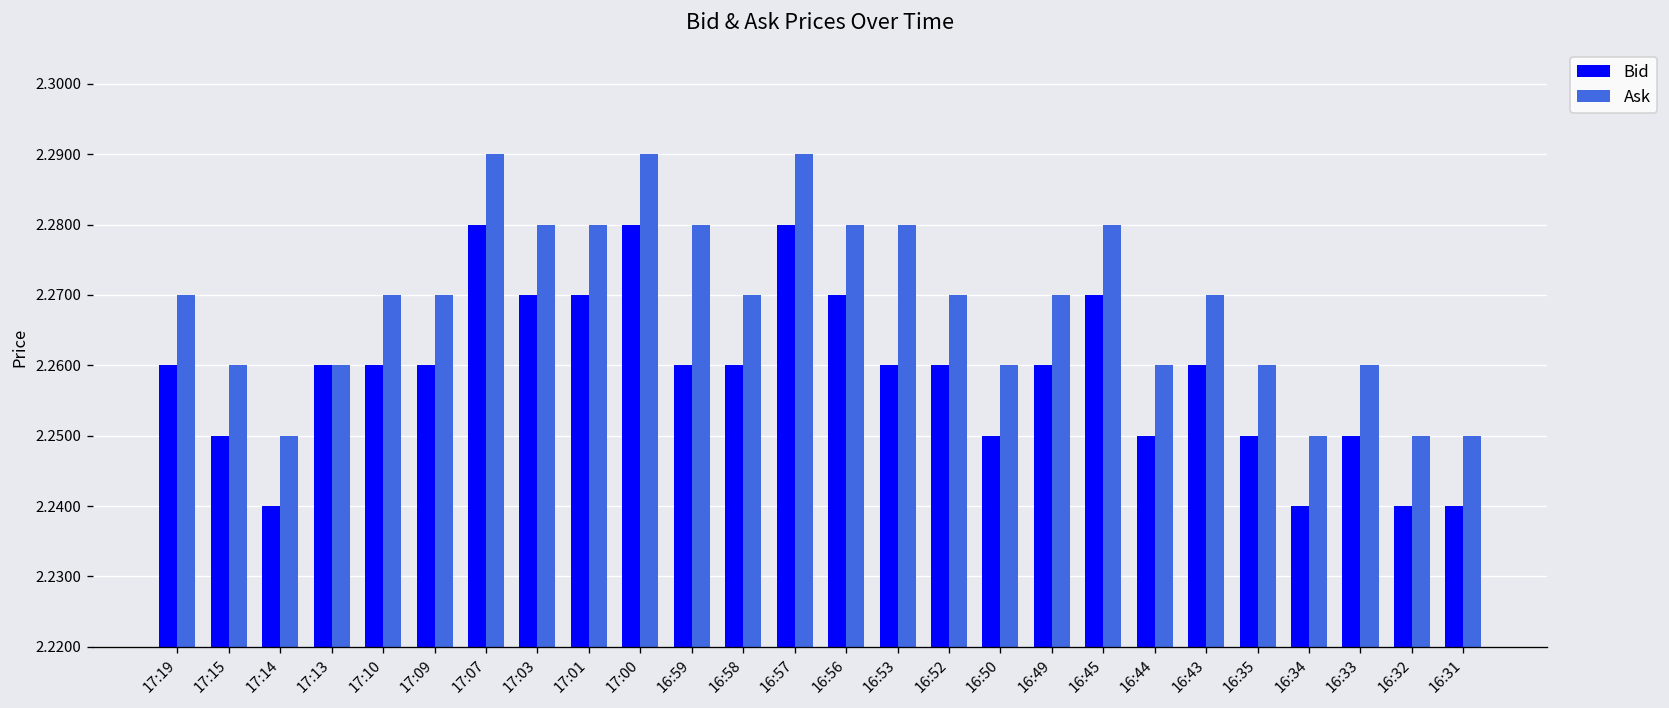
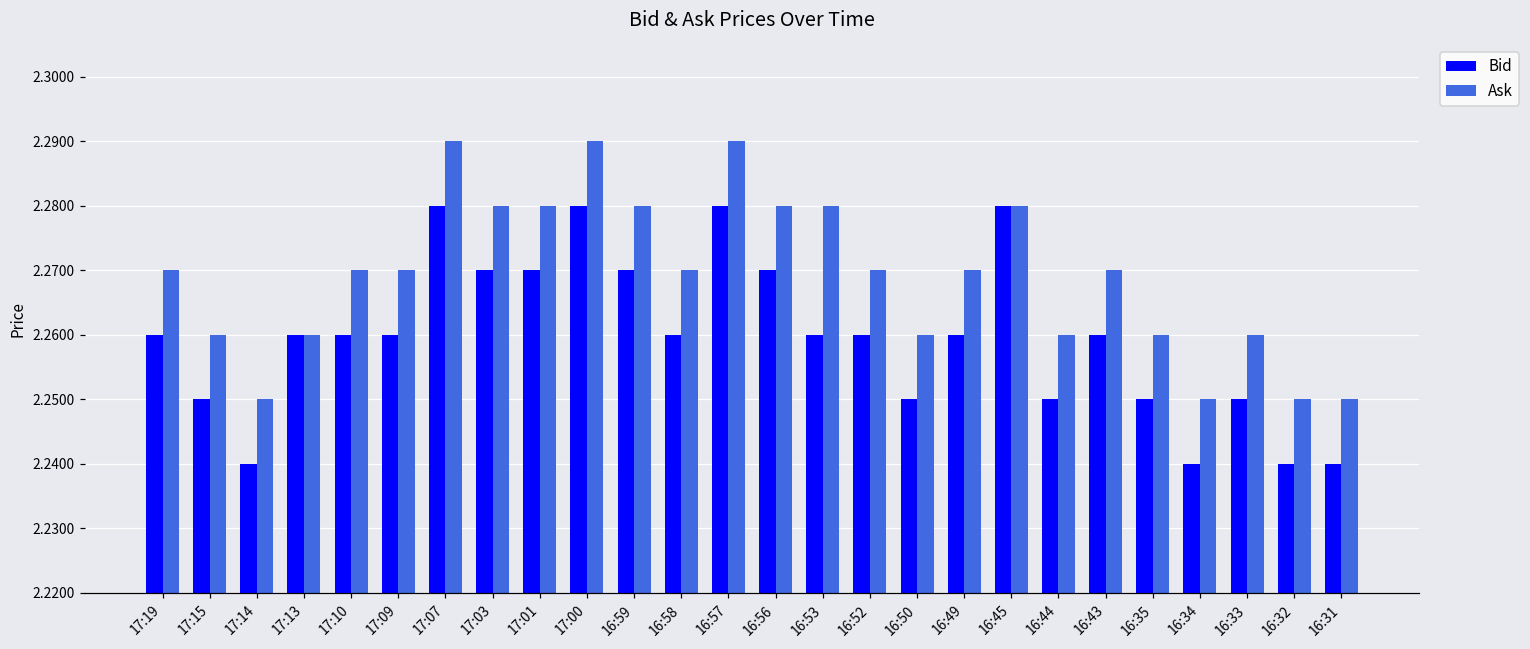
  {
    "Bid": {
      "17:19": 2.26,
      "17:15": 2.25,
      "17:14": 2.24,
      "17:13": 2.26,
      "17:10": 2.26,
      "17:09": 2.26,
      "17:07": 2.28,
      "17:03": 2.27,
      "17:01": 2.27,
      "17:00": 2.28,
-     "16:59": 2.26,
+     "16:59": 2.27,
      "16:58": 2.26,
      "16:57": 2.28,
      "16:56": 2.27,
      "16:53": 2.26,
      "16:52": 2.26,
      "16:50": 2.25,
      "16:49": 2.26,
-     "16:45": 2.27,
+     "16:45": 2.28,
      "16:44": 2.25,
      "16:43": 2.26,
      "16:35": 2.25,
      "16:34": 2.24,
      "16:33": 2.25,
      "16:32": 2.24,
      "16:31": 2.24
    },
    "Ask": {
      "17:19": 2.27,
      "17:15": 2.26,
      "17:14": 2.25,
      "17:13": 2.26,
      "17:10": 2.27,
      "17:09": 2.27,
      "17:07": 2.29,
      "17:03": 2.28,
      "17:01": 2.28,
      "17:00": 2.29,
      "16:59": 2.28,
      "16:58": 2.27,
      "16:57": 2.29,
      "16:56": 2.28,
      "16:53": 2.28,
      "16:52": 2.27,
      "16:50": 2.26,
      "16:49": 2.27,
      "16:45": 2.28,
      "16:44": 2.26,
      "16:43": 2.27,
      "16:35": 2.26,
      "16:34": 2.25,
      "16:33": 2.26,
      "16:32": 2.25,
      "16:31": 2.25
    }
  }
